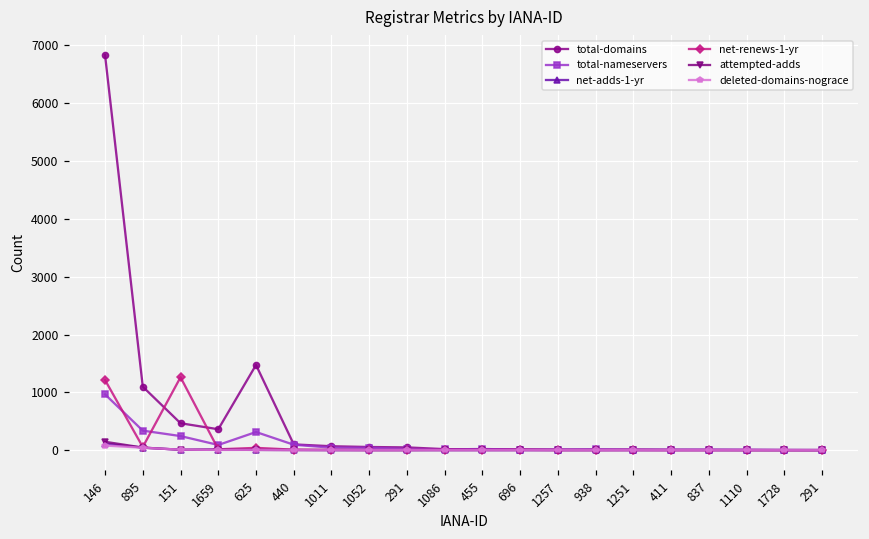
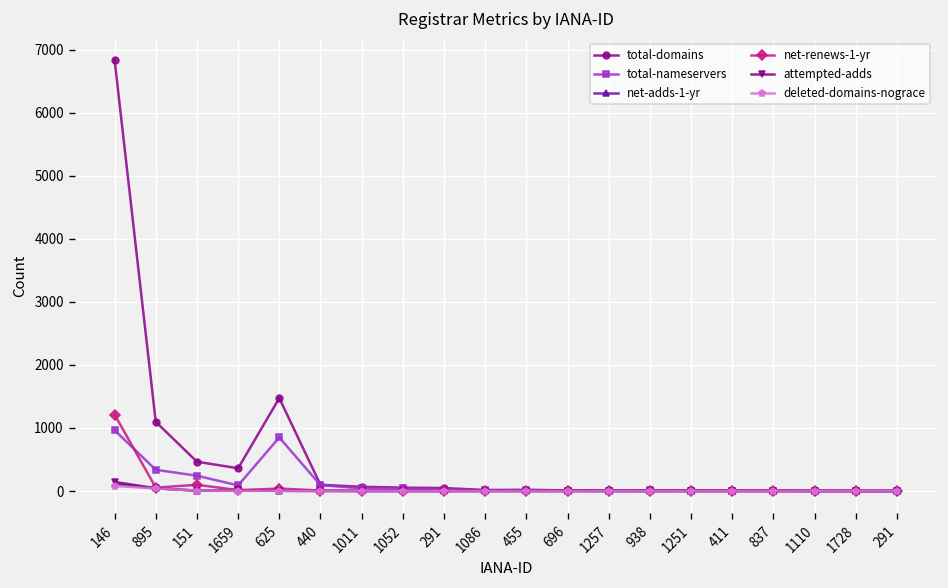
  {
    "total-nameservers": {
      "146": 1000,
      "895": 300,
      "151": 200,
      "1659": 100,
-     "625": 300
+     "625": 900
    },
    "net-renews-1-yr": {
      "146": 1200,
-     "151": 1300
+     "151": 100
    }
  }
